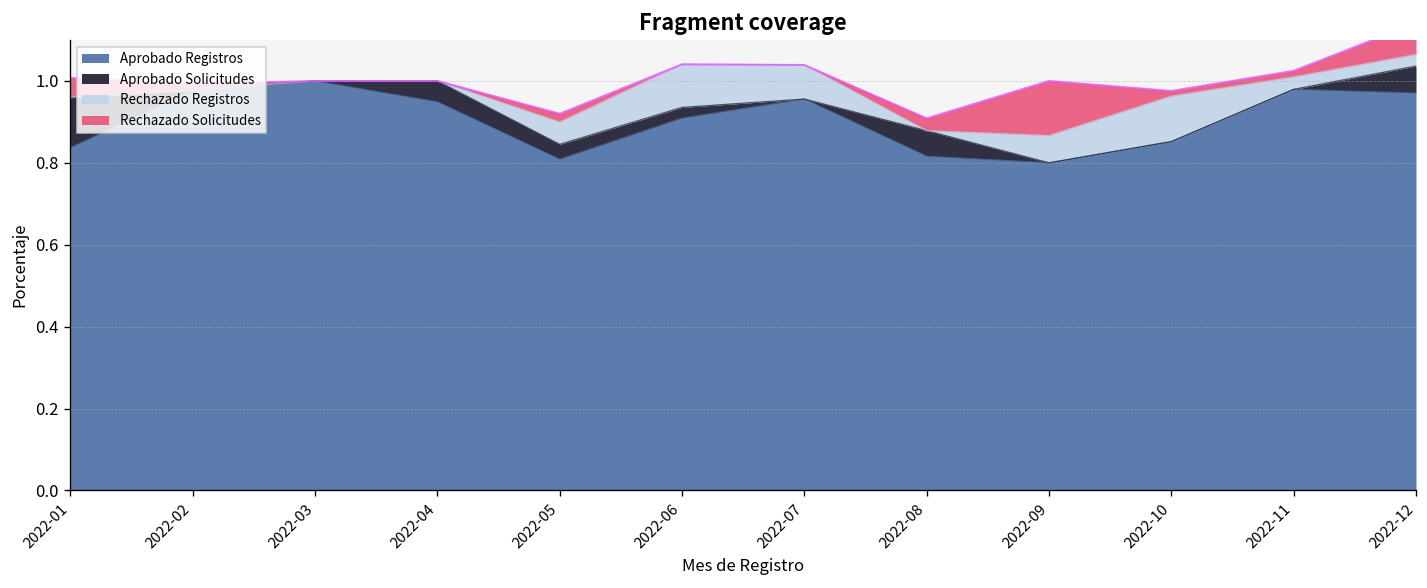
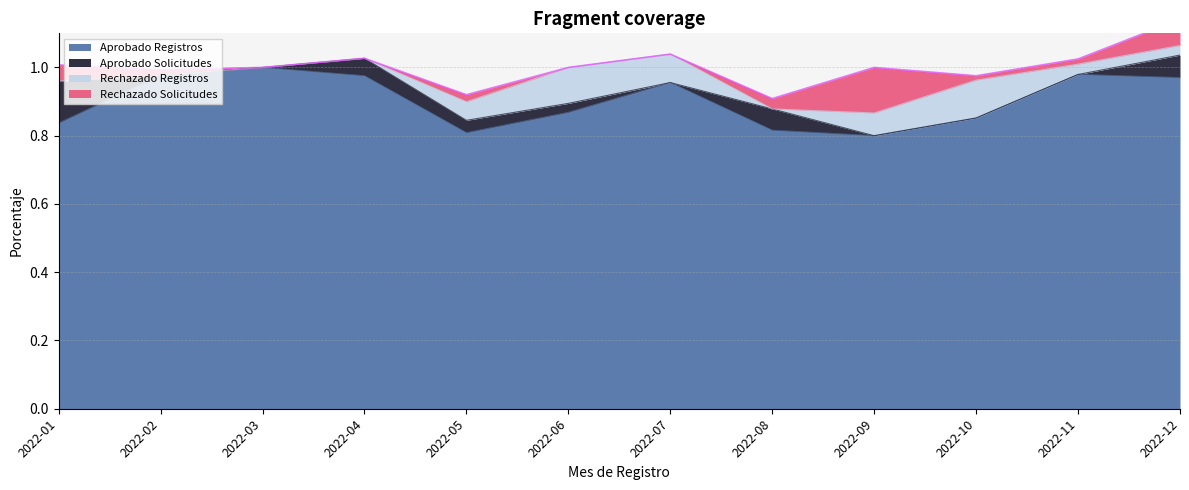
  {
    "Aprobado Registros": {
      "2022-01": 0.84,
-     "2022-04": 0.95,
+     "2022-04": 0.98,
      "2022-05": 0.81,
-     "2022-06": 0.91,
+     "2022-06": 0.87,
      "2022-08": 0.82,
      "2022-12": 0.97
    },
    "Aprobado Solicitudes": {
      "2022-05": 0.04,
      "2022-06": 0.03,
      "2022-12": 0.07
    },
    "Rechazado Registros": {
      "2022-05": 0.05,
      "2022-09": 0.07,
      "2022-10": 0.11,
      "2022-11": 0.03,
      "2022-12": 0.03
    },
    "Rechazado Solicitudes": {
      "2022-01": 0.05,
      "2022-05": 0.02,
      "2022-08": 0.03,
      "2022-09": 0.13,
      "2022-10": 0.01,
      "2022-11": 0.02
    }
  }
